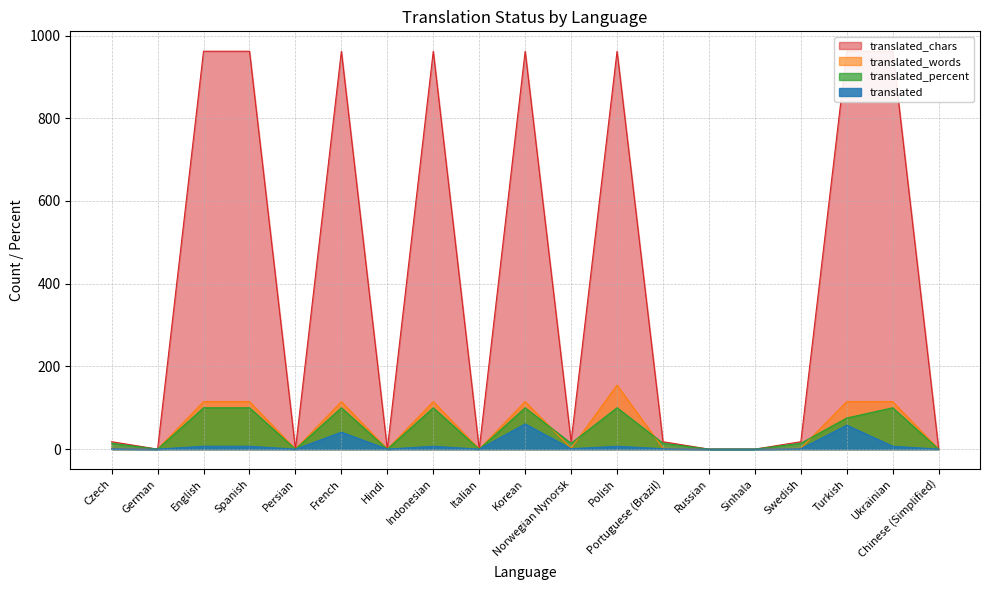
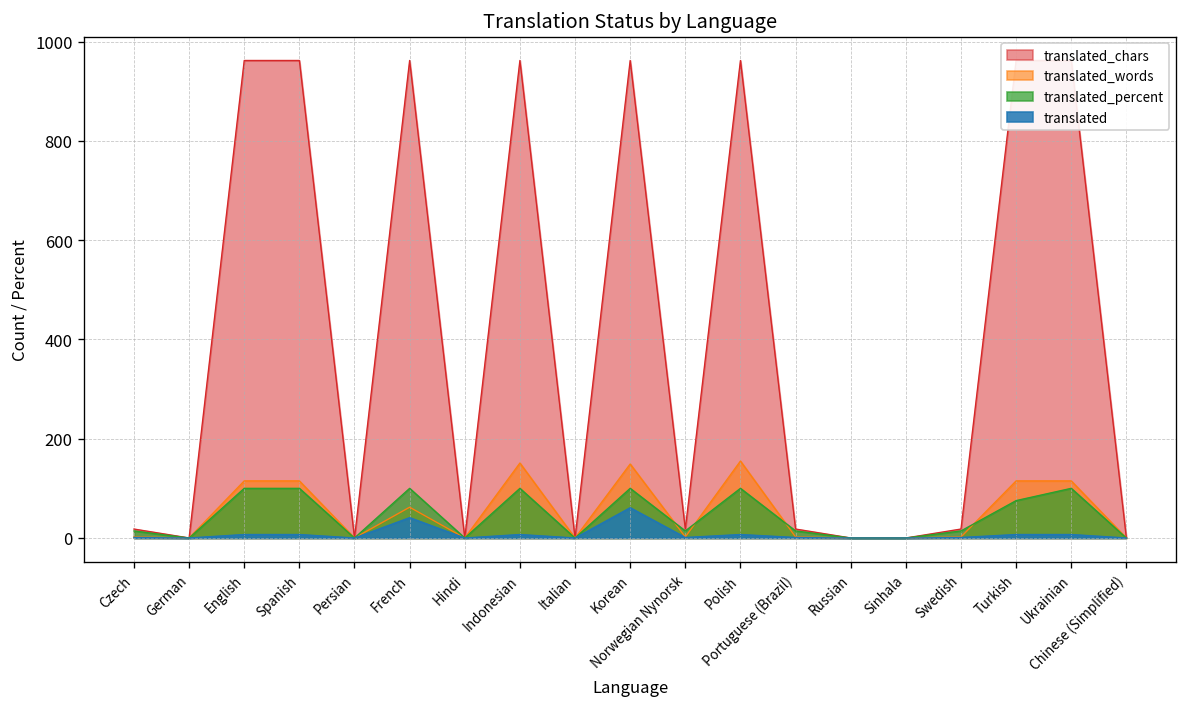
  {
    "translated_chars": {
      "English": 960,
      "Spanish": 960,
      "French": 960,
      "Indonesian": 960,
      "Korean": 960,
      "Polish": 960
    },
    "translated_words": {
      "English": 120,
      "Spanish": 120,
-     "French": 120,
-     "Indonesian": 120,
-     "Korean": 120,
+     "French": 60,
+     "Indonesian": 150,
+     "Korean": 150,
      "Polish": 160,
      "Turkish": 120,
      "Ukrainian": 120
    },
    "translated_percent": {
      "English": 100,
      "Spanish": 100,
      "French": 100,
      "Indonesian": 100,
      "Korean": 100,
      "Polish": 100,
      "Turkish": 80,
      "Ukrainian": 100
    },
    "translated": {
      "English": 10,
      "Spanish": 10,
      "French": 40,
      "Indonesian": 10,
      "Korean": 60,
      "Polish": 10,
-     "Turkish": 60,
+     "Turkish": 10,
      "Ukrainian": 10
    }
  }
